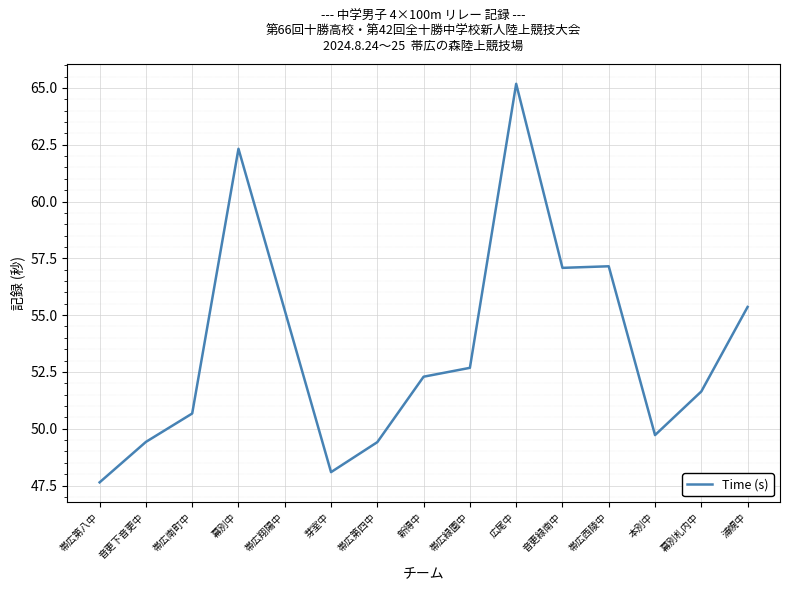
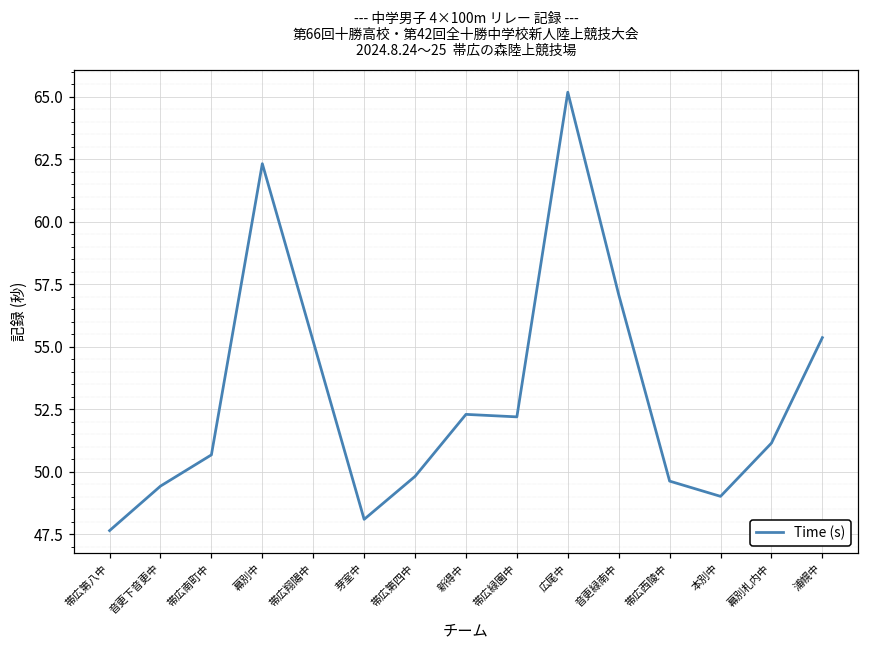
  {
    "帯広第八中": 47.6,
    "音更下音更中": 49.4,
    "帯広南町中": 50.7,
    "幕別中": 62.3,
    "帯広翔陽中": 55.2,
    "芽室中": 48.1,
-   "帯広第四中": 49.4,
+   "帯広第四中": 49.8,
    "新得中": 52.3,
-   "帯広緑園中": 52.7,
+   "帯広緑園中": 52.2,
    "広尾中": 65.2,
    "音更緑南中": 57.1,
-   "帯広西陵中": 57.2,
-   "本別中": 49.7,
-   "幕別札内中": 51.6,
+   "帯広西陵中": 49.6,
+   "本別中": 49.0,
+   "幕別札内中": 51.1,
    "浦幌中": 55.4
  }
